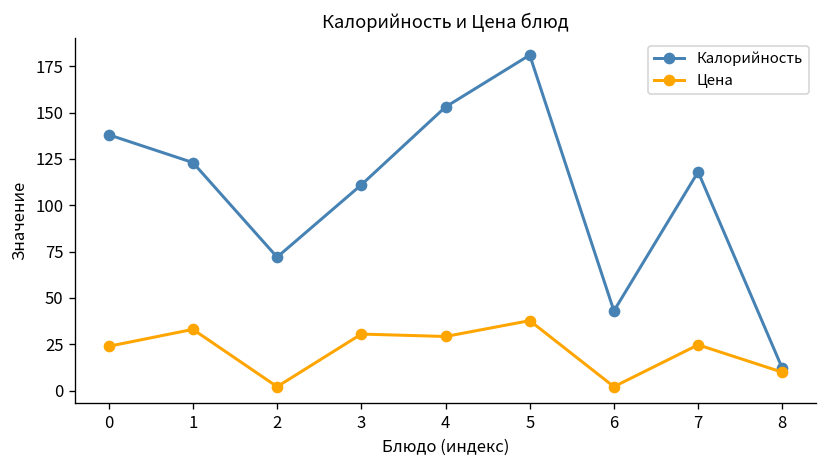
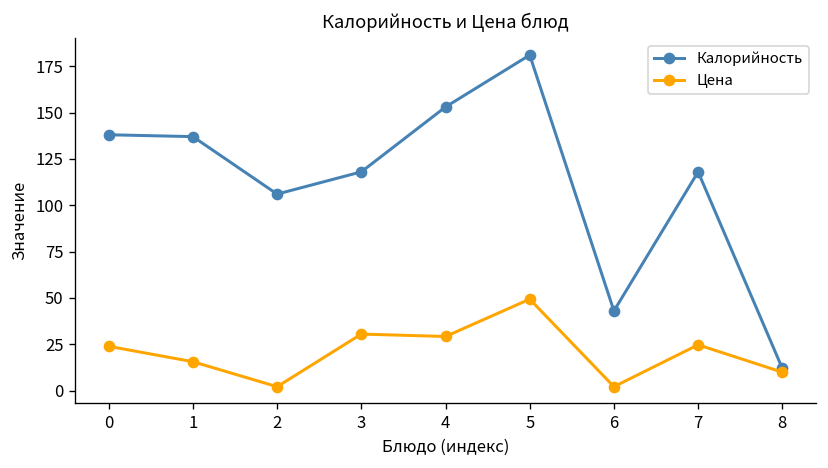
  {
    "Калорийность": {
      "0": 138,
-     "1": 123,
-     "2": 72,
-     "3": 111,
+     "1": 137,
+     "2": 106,
+     "3": 118,
      "4": 153,
      "5": 181,
      "6": 43,
      "7": 118,
      "8": 12
    },
    "Цена": {
      "0": 24,
-     "1": 33,
+     "1": 16,
      "2": 2,
      "3": 31,
      "4": 29,
-     "5": 38,
+     "5": 49,
      "6": 2,
      "7": 25,
      "8": 10
    }
  }
